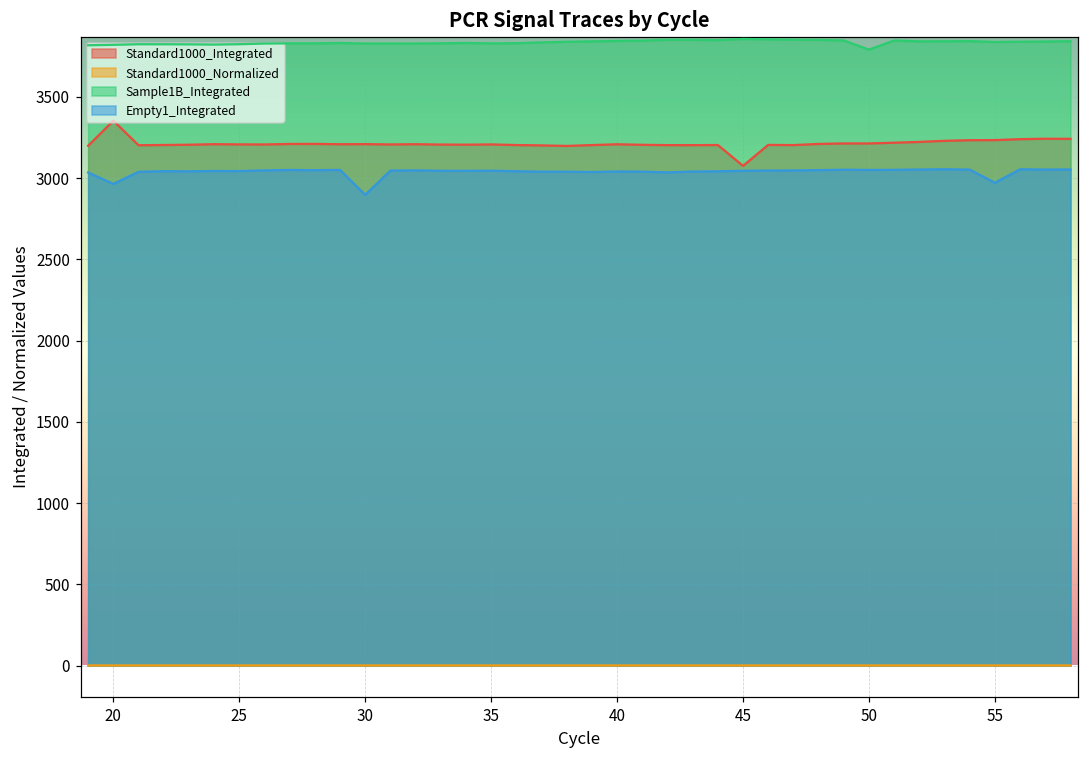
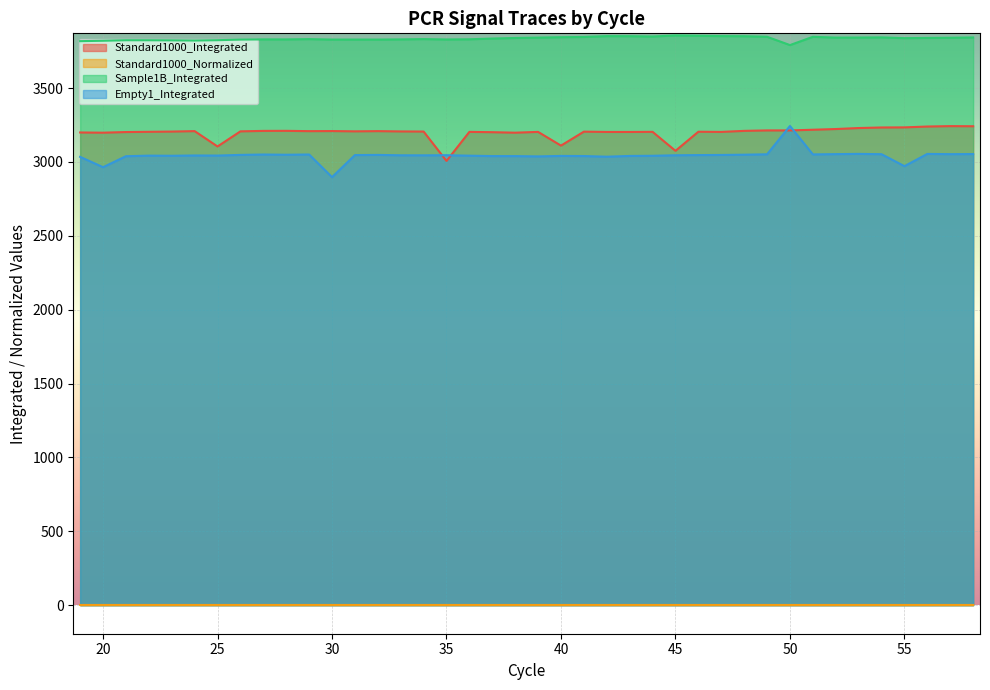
  {
    "Standard1000_Integrated": {
-     "20": 3350,
-     "25": 3210,
+     "20": 3200,
+     "25": 3100,
      "30": 3210,
-     "35": 3210,
-     "40": 3210,
+     "35": 3010,
+     "40": 3110,
      "45": 3070,
      "50": 3210,
      "55": 3230
    },
    "Standard1000_Normalized": {
      "20": 0,
      "25": 0,
      "30": 0,
      "35": 0,
      "40": 0,
      "45": 0,
      "50": 0,
      "55": 0
    },
    "Sample1B_Integrated": {
      "30": 3830,
      "35": 3830,
      "40": 3840,
      "45": 3860,
      "50": 3790,
      "55": 3840
    },
    "Empty1_Integrated": {
      "20": 2960,
      "25": 3040,
      "30": 2900,
      "35": 3050,
      "40": 3040,
      "45": 3040,
-     "50": 3050,
+     "50": 3240,
      "55": 2970
    }
  }
